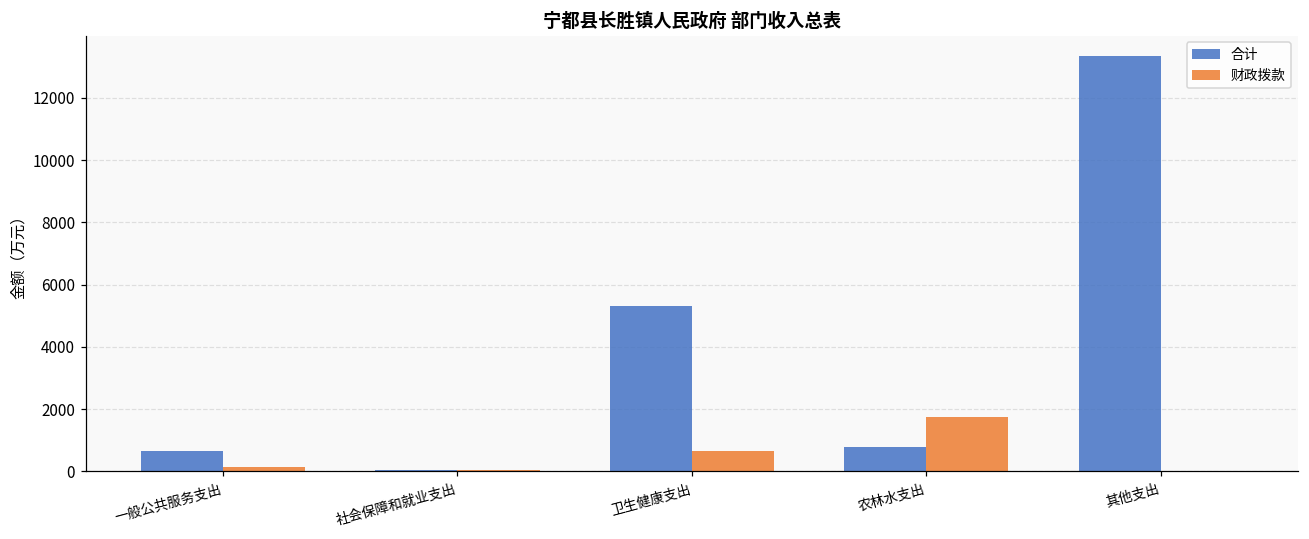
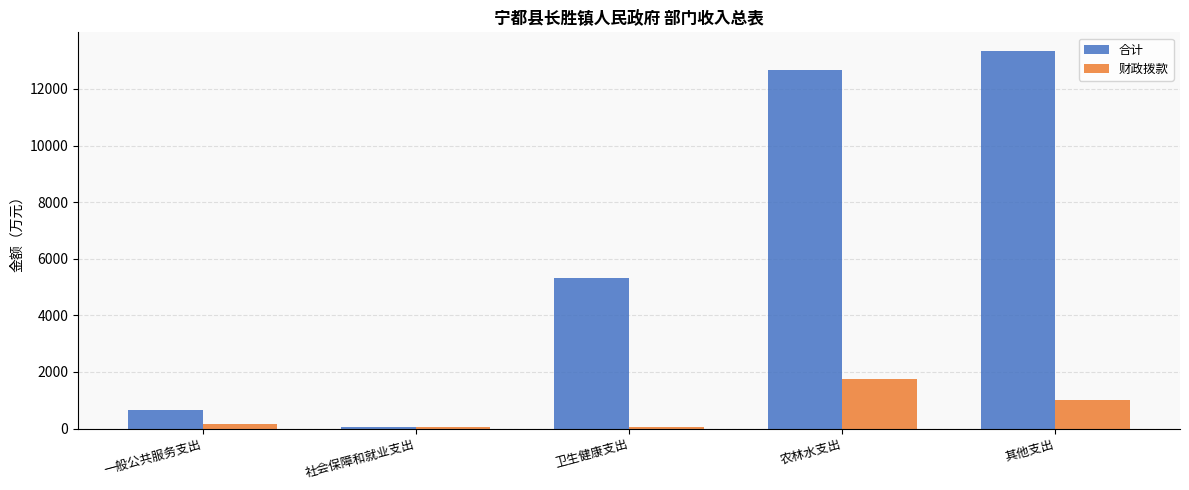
  {
    "合计": {
      "一般公共服务支出": 600,
      "卫生健康支出": 5300,
-     "农林水支出": 800,
+     "农林水支出": 12700,
      "其他支出": 13300
    },
    "财政拨款": {
      "一般公共服务支出": 200,
-     "卫生健康支出": 700,
+     "卫生健康支出": 0,
      "农林水支出": 1800,
-     "其他支出": 0
+     "其他支出": 1000
    }
  }
